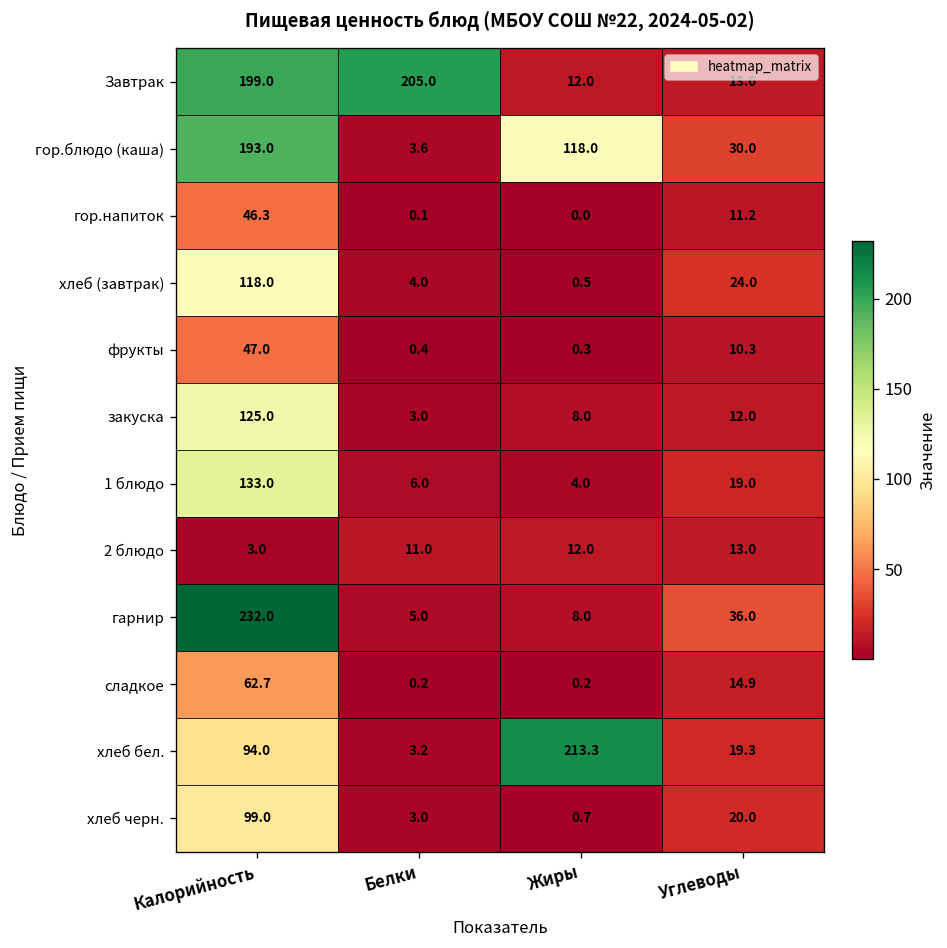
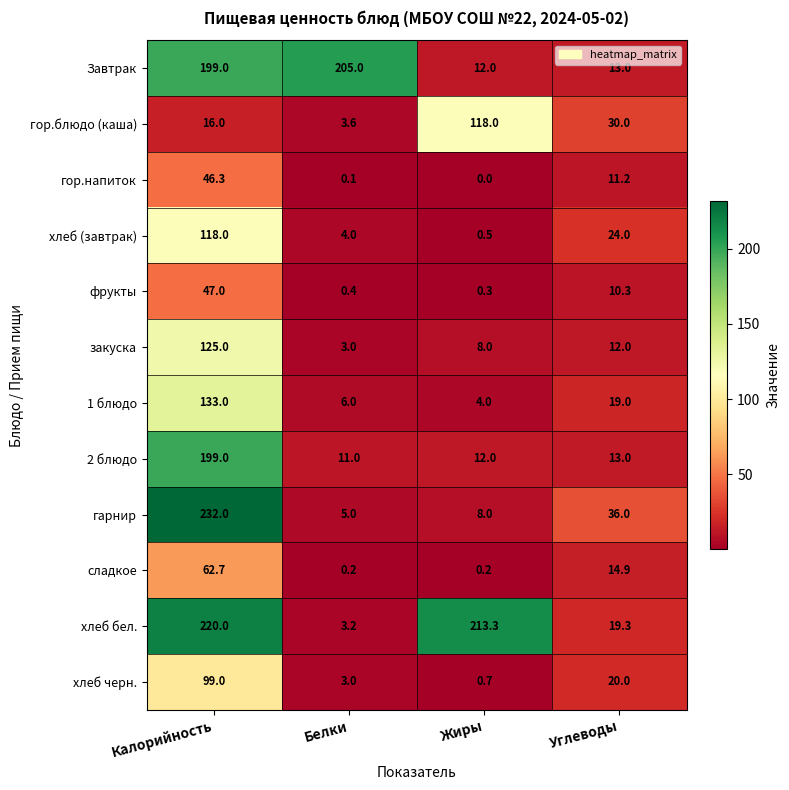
  {
    "Завтрак": {
      "Калорийность": 199.0,
      "Белки": 205.0,
      "Жиры": 12.0
    },
    "гор.блюдо (каша)": {
-     "Калорийность": 193.0,
+     "Калорийность": 16.0,
      "Белки": 3.6,
      "Жиры": 118.0,
      "Углеводы": 30.0
    },
    "гор.напиток": {
      "Калорийность": 46.3,
      "Белки": 0.1,
      "Жиры": 0.0,
      "Углеводы": 11.2
    },
    "хлеб (завтрак)": {
      "Калорийность": 118.0,
      "Белки": 4.0,
      "Жиры": 0.5,
      "Углеводы": 24.0
    },
    "фрукты": {
      "Калорийность": 47.0,
      "Белки": 0.4,
      "Жиры": 0.3,
      "Углеводы": 10.3
    },
    "закуска": {
      "Калорийность": 125.0,
      "Белки": 3.0,
      "Жиры": 8.0,
      "Углеводы": 12.0
    },
    "1 блюдо": {
      "Калорийность": 133.0,
      "Белки": 6.0,
      "Жиры": 4.0,
      "Углеводы": 19.0
    },
    "2 блюдо": {
-     "Калорийность": 3.0,
+     "Калорийность": 199.0,
      "Белки": 11.0,
      "Жиры": 12.0,
      "Углеводы": 13.0
    },
    "гарнир": {
      "Калорийность": 232.0,
      "Белки": 5.0,
      "Жиры": 8.0,
      "Углеводы": 36.0
    },
    "сладкое": {
      "Калорийность": 62.7,
      "Белки": 0.2,
      "Жиры": 0.2,
      "Углеводы": 14.9
    },
    "хлеб бел.": {
-     "Калорийность": 94.0,
+     "Калорийность": 220.0,
      "Белки": 3.2,
      "Жиры": 213.3,
      "Углеводы": 19.3
    },
    "хлеб черн.": {
      "Калорийность": 99.0,
      "Белки": 3.0,
      "Жиры": 0.7,
      "Углеводы": 20.0
    }
  }
